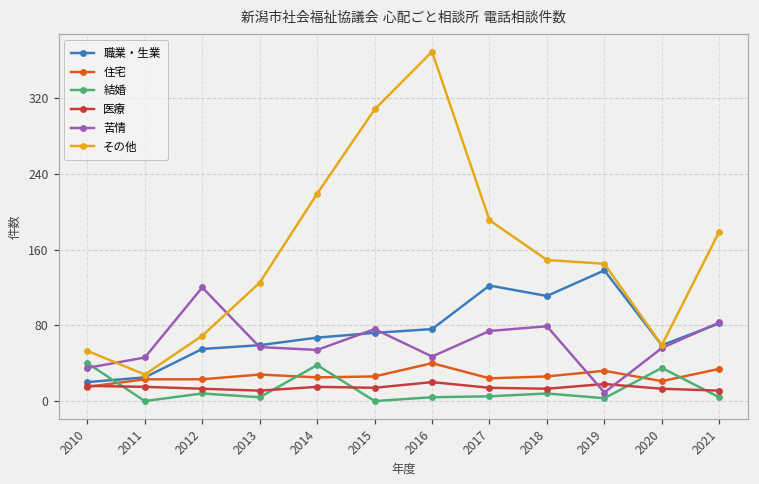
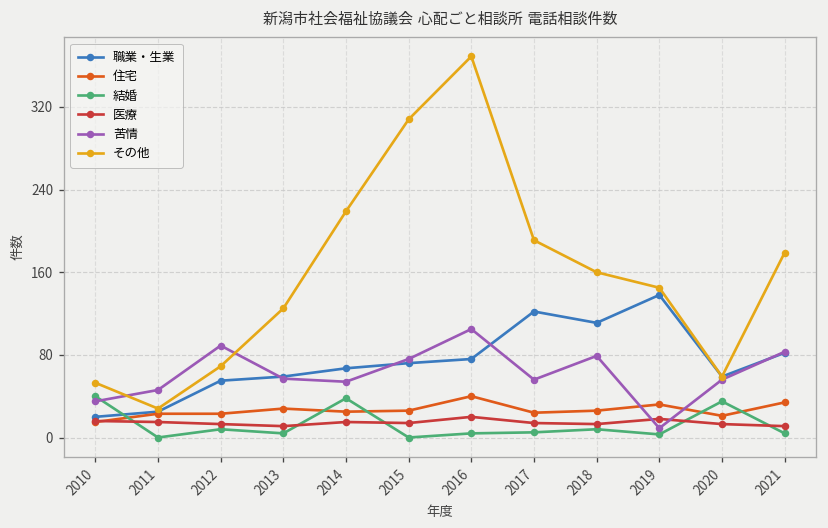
  {
    "職業・生業": {
      "2010": 20,
      "2012": 60,
      "2014": 70,
      "2015": 70,
      "2016": 80,
      "2017": 120,
      "2018": 110,
      "2019": 140
    },
    "結婚": {
      "2010": 40,
      "2011": 0,
      "2012": 10,
      "2013": 0,
      "2014": 40,
      "2015": 0,
      "2016": 0,
      "2017": 10,
      "2018": 10,
      "2019": 0,
      "2020": 40,
      "2021": 0
    },
    "苦情": {
      "2010": 40,
      "2011": 50,
-     "2012": 120,
+     "2012": 90,
      "2014": 50,
      "2015": 80,
-     "2016": 50,
-     "2017": 70,
+     "2016": 110,
+     "2017": 60,
      "2018": 80,
      "2019": 10,
      "2020": 60
    },
    "その他": {
      "2010": 50,
      "2011": 30,
      "2012": 70,
      "2013": 130,
      "2014": 220,
      "2015": 310,
      "2016": 370,
      "2017": 190,
-     "2018": 150,
+     "2018": 160,
      "2019": 150,
      "2021": 180
    }
  }
